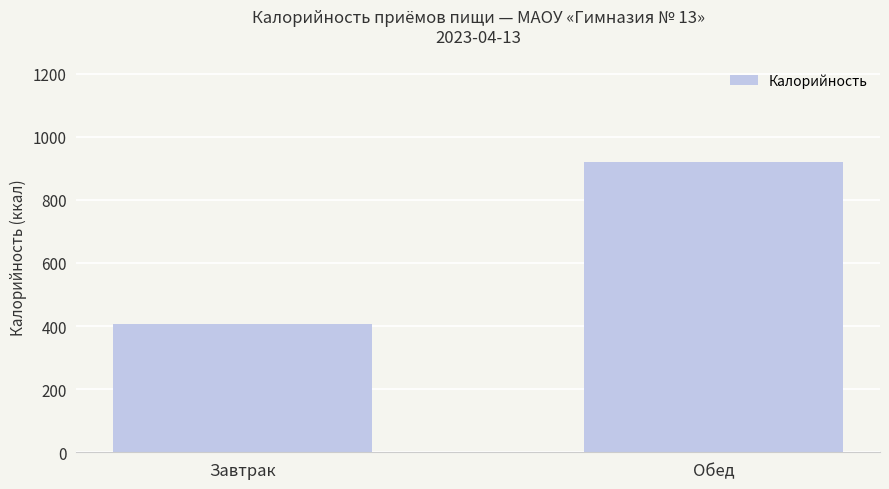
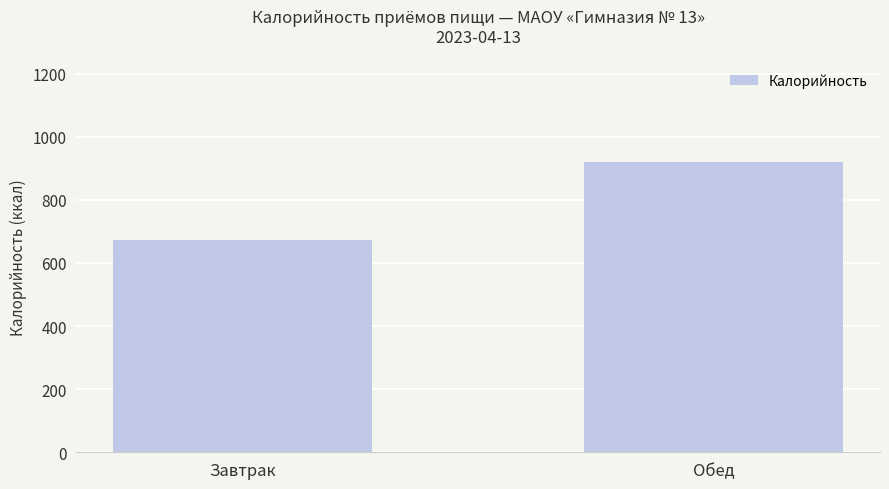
  {
-   "Завтрак": 410,
+   "Завтрак": 670,
    "Обед": 920
  }
